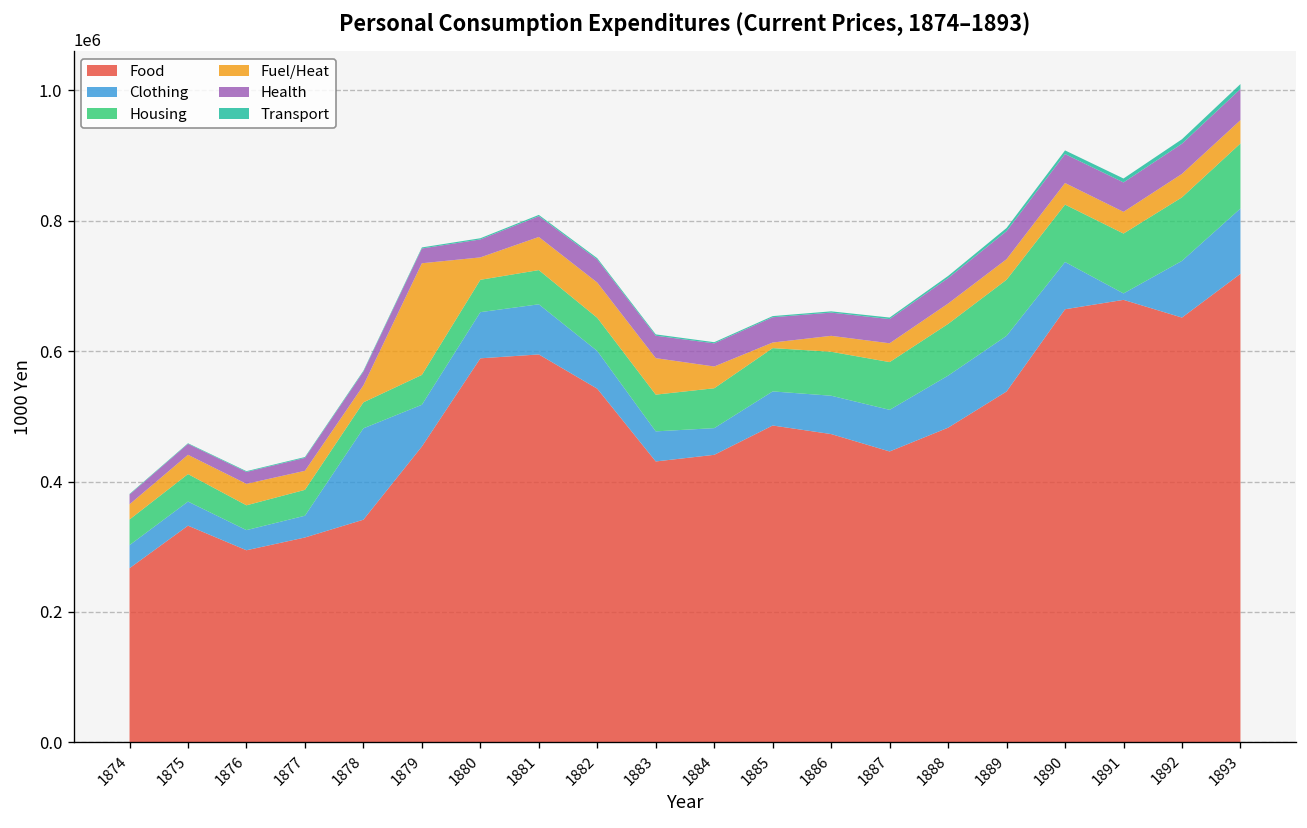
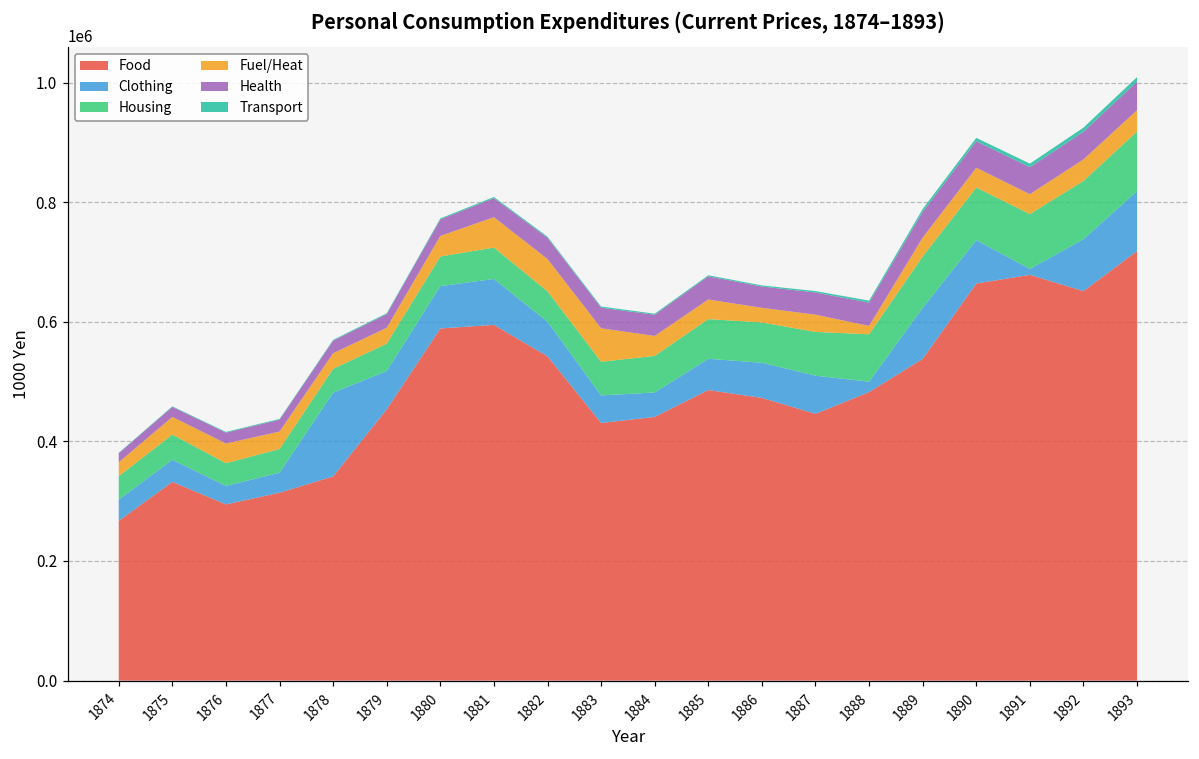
  {
    "Food": {
      "1874": 270000,
      "1875": 330000,
      "1876": 290000,
      "1877": 310000,
      "1878": 340000,
      "1879": 450000,
      "1880": 590000,
      "1881": 590000,
      "1882": 540000,
      "1883": 430000,
      "1884": 440000,
      "1885": 490000,
      "1886": 470000,
      "1887": 450000,
      "1888": 480000,
      "1889": 540000,
      "1890": 660000,
      "1891": 680000,
      "1892": 650000,
      "1893": 720000
    },
    "Clothing": {
      "1874": 40000,
      "1875": 40000,
      "1876": 30000,
      "1877": 30000,
      "1878": 140000,
      "1879": 60000,
      "1880": 70000,
      "1881": 80000,
      "1882": 60000,
      "1883": 50000,
      "1884": 40000,
      "1885": 50000,
      "1886": 60000,
      "1887": 60000,
-     "1888": 80000,
+     "1888": 20000,
      "1889": 90000,
      "1890": 70000,
      "1891": 10000,
      "1892": 90000,
      "1893": 100000
    },
    "Fuel/Heat": {
      "1874": 20000,
      "1875": 30000,
      "1876": 30000,
      "1877": 30000,
      "1878": 30000,
-     "1879": 170000,
+     "1879": 30000,
      "1880": 30000,
      "1881": 50000,
      "1882": 50000,
      "1883": 60000,
      "1884": 30000,
-     "1885": 10000,
+     "1885": 30000,
      "1886": 20000,
      "1887": 30000,
-     "1888": 30000,
+     "1888": 10000,
      "1889": 30000,
      "1890": 30000,
      "1891": 30000,
      "1892": 40000,
      "1893": 40000
    },
    "Health": {
      "1889": 40000,
      "1890": 40000,
      "1891": 50000,
      "1892": 50000,
      "1893": 50000
    }
  }
